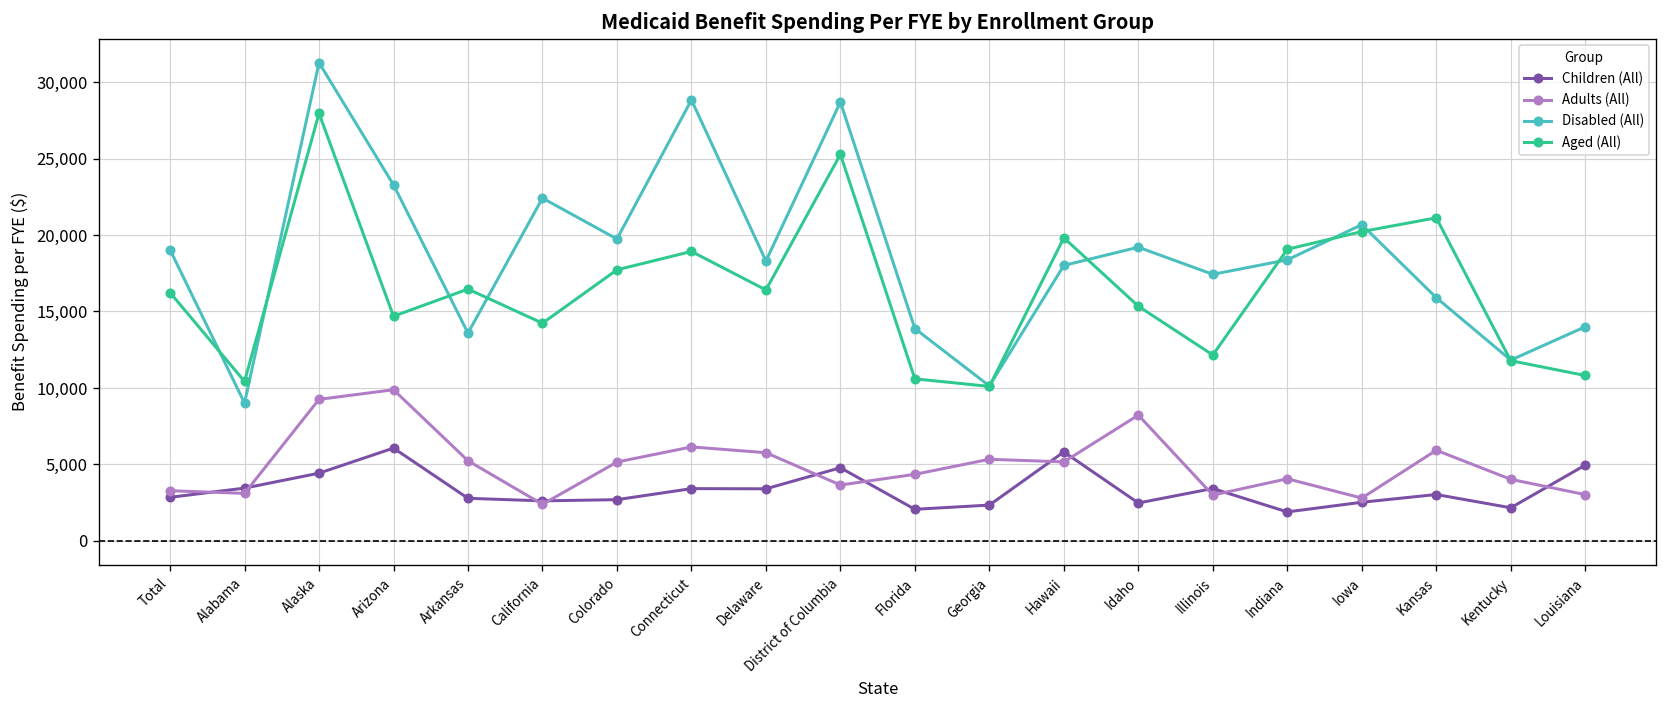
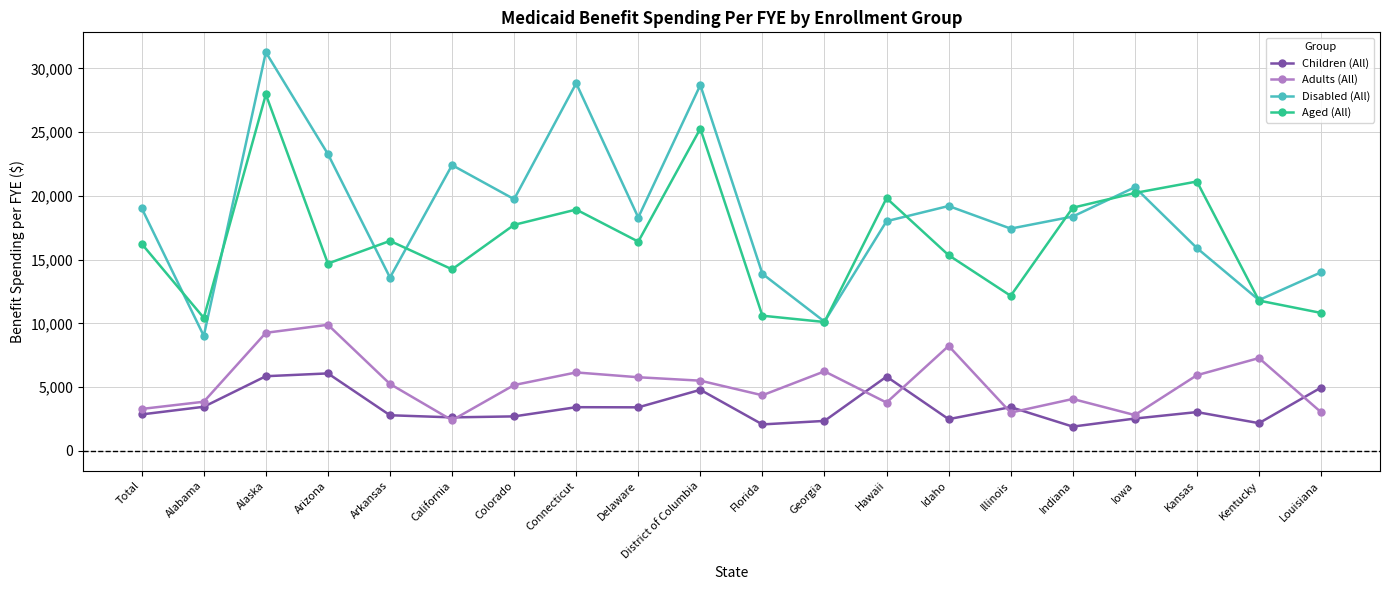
  {
    "Children (All)": {
      "Total": "2,900",
      "Alabama": "3,500",
-     "Alaska": "4,400",
+     "Alaska": "5,900",
      "Arizona": "6,100",
      "Arkansas": "2,800",
      "California": "2,600",
      "Colorado": "2,700",
      "Connecticut": "3,400",
      "Delaware": "3,400",
      "District of Columbia": "4,800",
      "Florida": "2,100",
      "Georgia": "2,300",
      "Hawaii": "5,800",
      "Idaho": "2,500",
      "Illinois": "3,400",
      "Indiana": "1,900",
      "Iowa": "2,500",
      "Kansas": "3,000",
      "Kentucky": "2,200",
      "Louisiana": "5,000"
    },
    "Adults (All)": {
      "Total": "3,300",
-     "Alabama": "3,100",
+     "Alabama": "3,800",
      "Alaska": "9,300",
      "Arizona": "9,900",
      "Arkansas": "5,200",
      "California": "2,400",
      "Colorado": "5,200",
      "Connecticut": "6,100",
      "Delaware": "5,800",
-     "District of Columbia": "3,700",
+     "District of Columbia": "5,500",
      "Florida": "4,400",
-     "Georgia": "5,300",
-     "Hawaii": "5,200",
+     "Georgia": "6,200",
+     "Hawaii": "3,800",
      "Idaho": "8,200",
      "Illinois": "3,000",
      "Indiana": "4,100",
      "Iowa": "2,800",
      "Kansas": "5,900",
-     "Kentucky": "4,000",
+     "Kentucky": "7,300",
      "Louisiana": "3,000"
    }
  }
